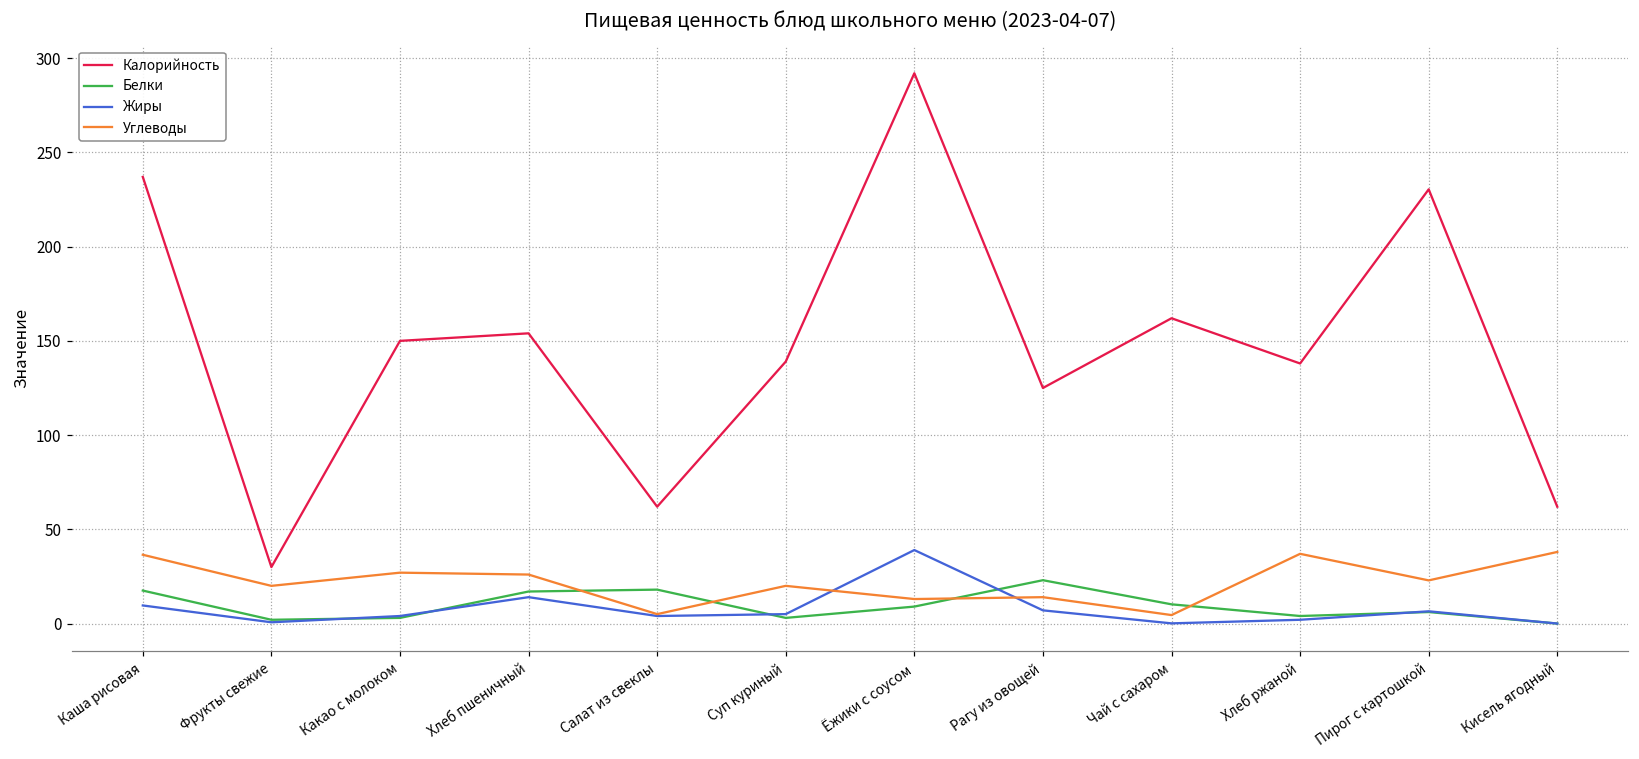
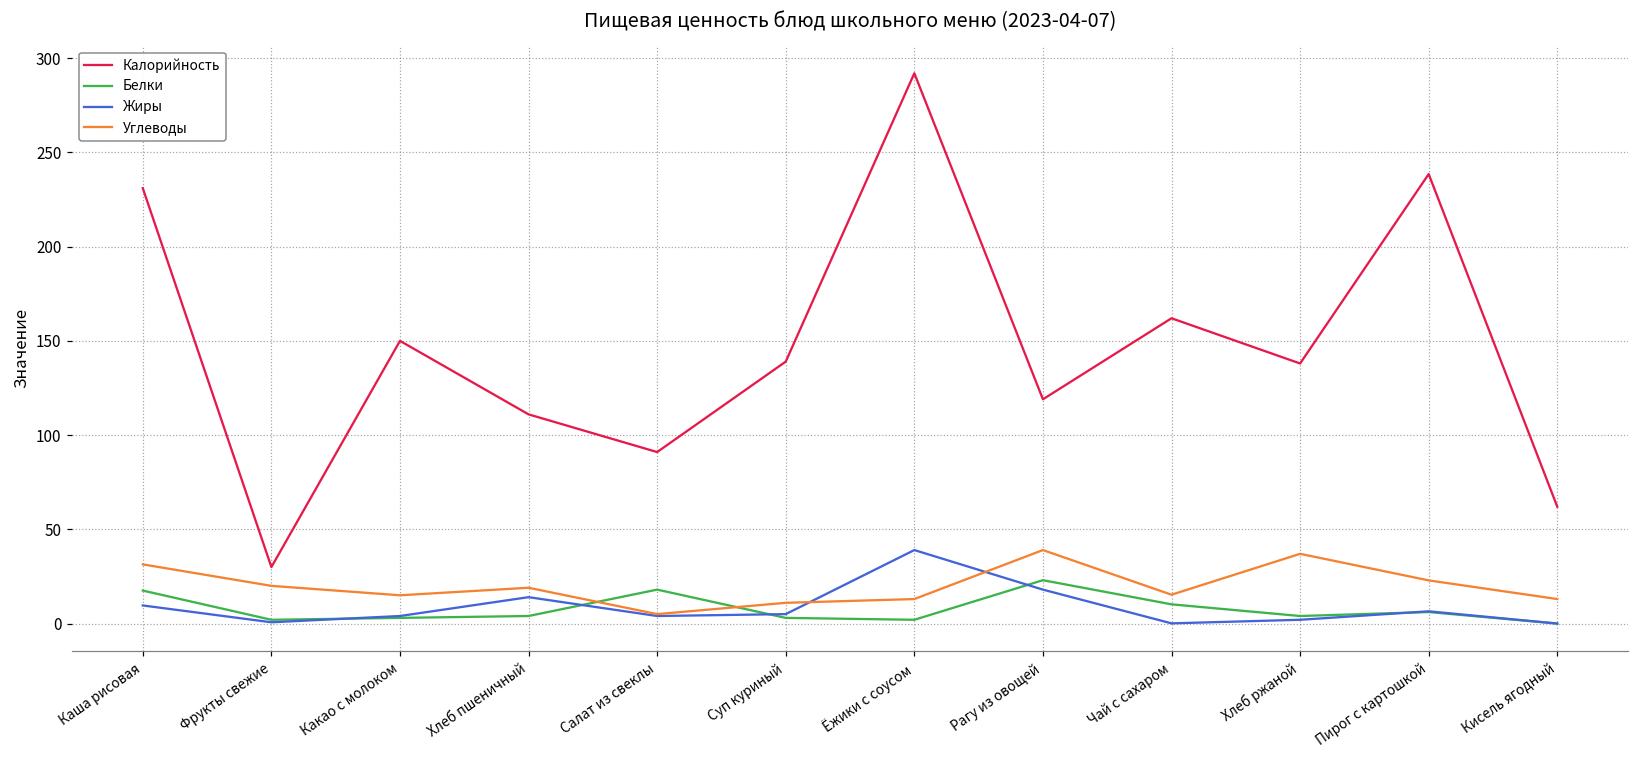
  {
    "Калорийность": {
-     "Каша рисовая": 237,
+     "Каша рисовая": 231,
      "Фрукты свежие": 30,
      "Какао с молоком": 150,
-     "Хлеб пшеничный": 154,
-     "Салат из свеклы": 62,
+     "Хлеб пшеничный": 111,
+     "Салат из свеклы": 91,
      "Суп куриный": 139,
      "Ёжики с соусом": 292,
-     "Рагу из овощей": 125,
+     "Рагу из овощей": 119,
      "Чай с сахаром": 162,
      "Хлеб ржаной": 138,
-     "Пирог с картошкой": 230,
+     "Пирог с картошкой": 239,
      "Кисель ягодный": 62
    },
    "Белки": {
      "Каша рисовая": 18,
-     "Хлеб пшеничный": 17,
+     "Хлеб пшеничный": 4,
      "Салат из свеклы": 18,
      "Суп куриный": 3,
-     "Ёжики с соусом": 9,
+     "Ёжики с соусом": 2,
      "Рагу из овощей": 23,
      "Чай с сахаром": 10,
      "Хлеб ржаной": 4
    },
    "Жиры": {
      "Каша рисовая": 10,
      "Хлеб пшеничный": 14,
      "Суп куриный": 5,
      "Ёжики с соусом": 39,
-     "Рагу из овощей": 7,
+     "Рагу из овощей": 18,
      "Чай с сахаром": 0,
      "Хлеб ржаной": 2
    },
    "Углеводы": {
-     "Каша рисовая": 37,
+     "Каша рисовая": 31,
      "Фрукты свежие": 20,
-     "Какао с молоком": 27,
-     "Хлеб пшеничный": 26,
-     "Суп куриный": 20,
+     "Какао с молоком": 15,
+     "Хлеб пшеничный": 19,
+     "Суп куриный": 11,
      "Ёжики с соусом": 13,
-     "Рагу из овощей": 14,
-     "Чай с сахаром": 5,
+     "Рагу из овощей": 39,
+     "Чай с сахаром": 15,
      "Хлеб ржаной": 37,
      "Пирог с картошкой": 23,
-     "Кисель ягодный": 38
+     "Кисель ягодный": 13
    }
  }
